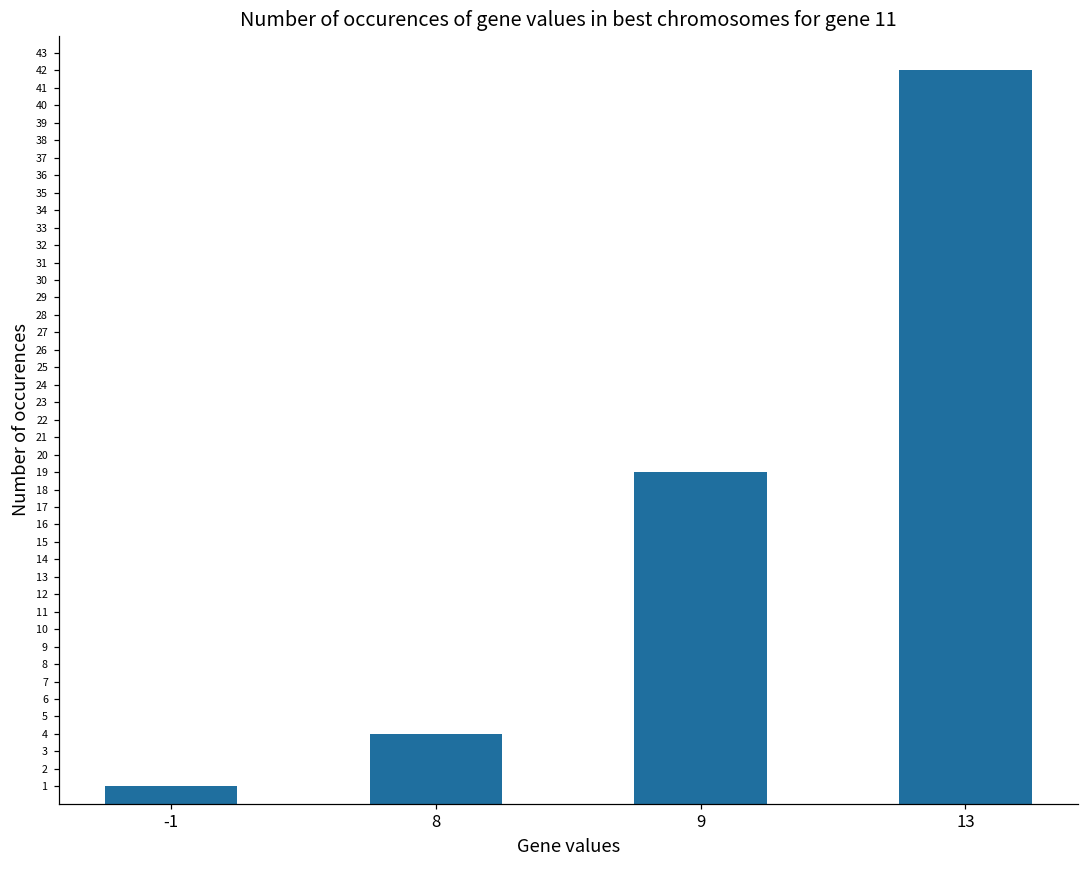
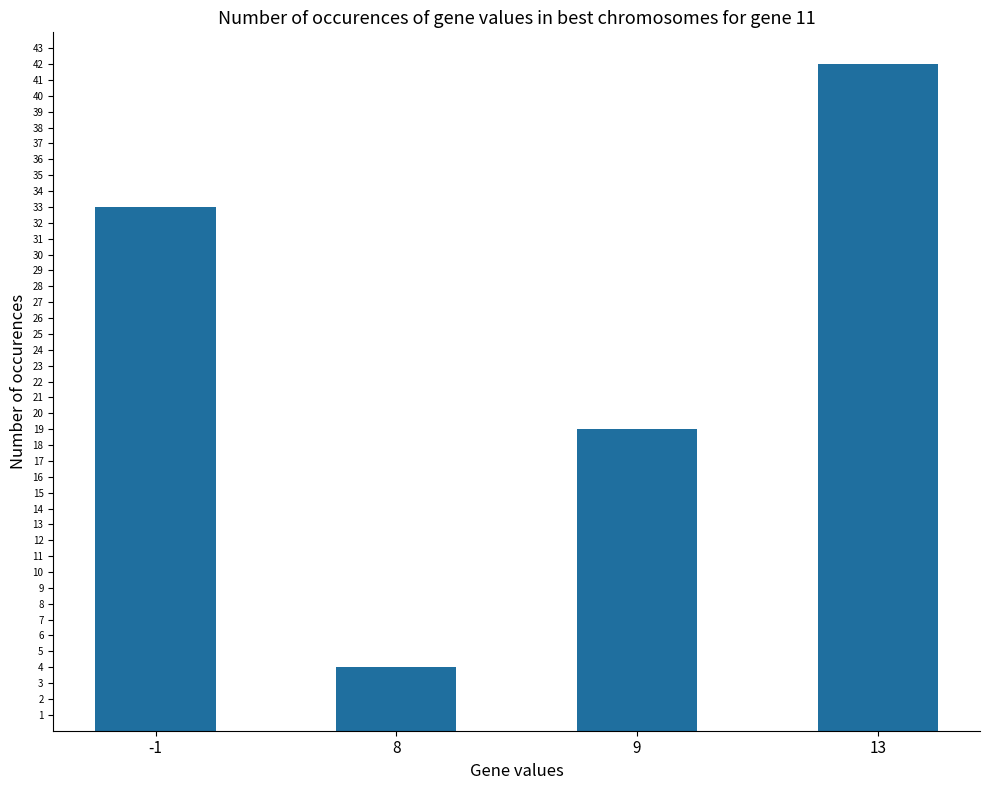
  {
-   "-1": 1,
+   "-1": 33,
    "8": 4,
    "9": 19,
    "13": 42
  }
